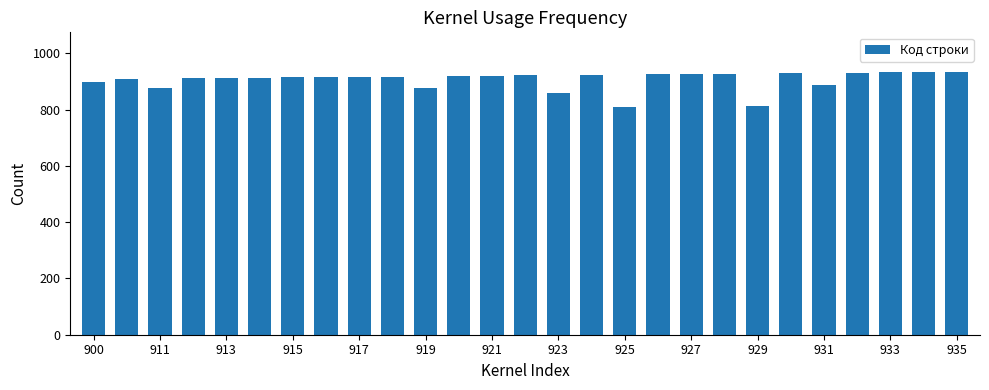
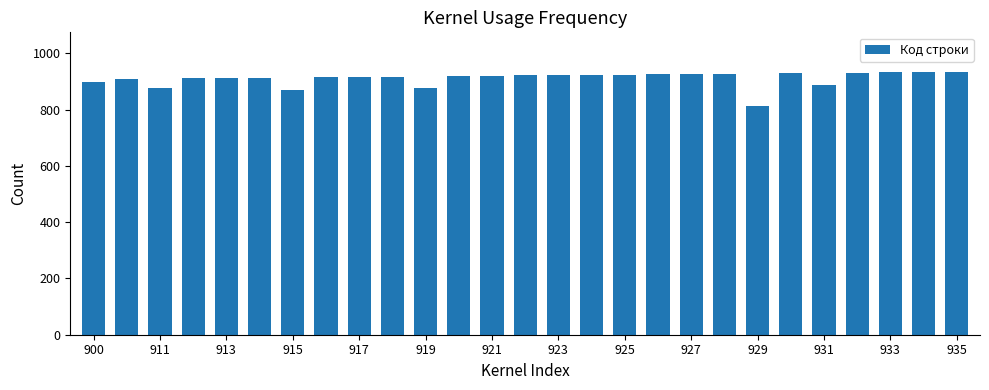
  {
    "900": 900,
    "911": 880,
    "913": 910,
-   "915": 920,
+   "915": 870,
    "917": 920,
    "919": 880,
    "921": 920,
-   "923": 860,
-   "925": 810,
+   "923": 920,
+   "925": 930,
    "927": 930,
    "929": 810,
    "931": 890,
    "933": 930,
    "935": 940
  }
